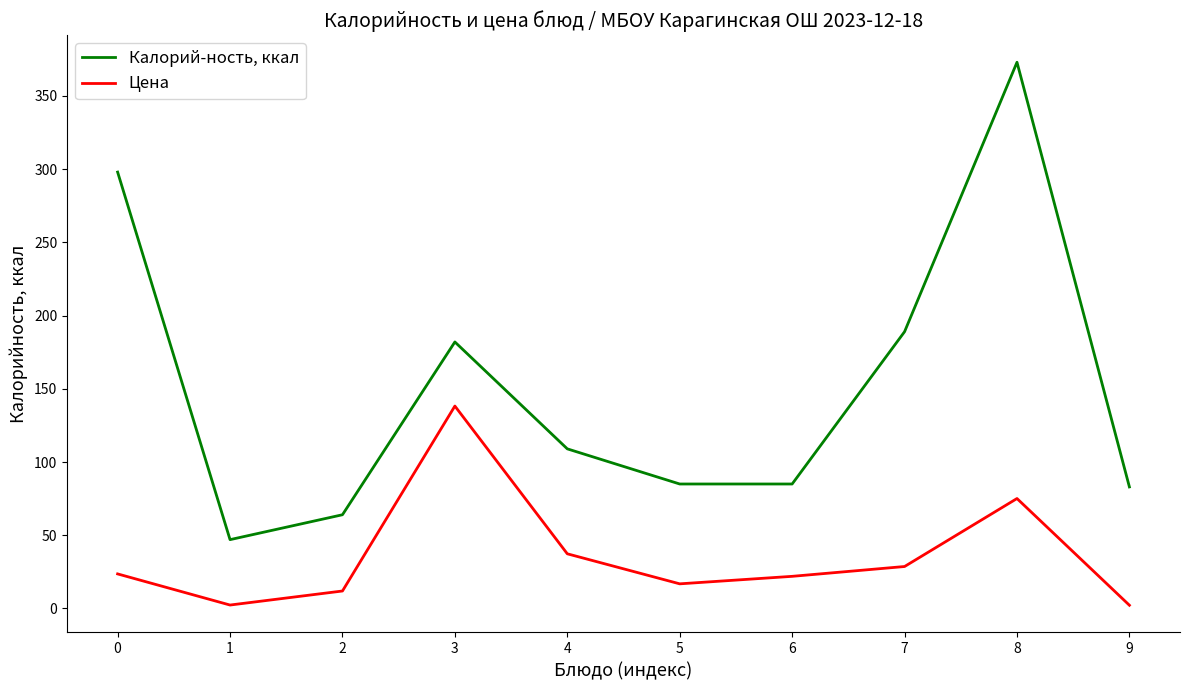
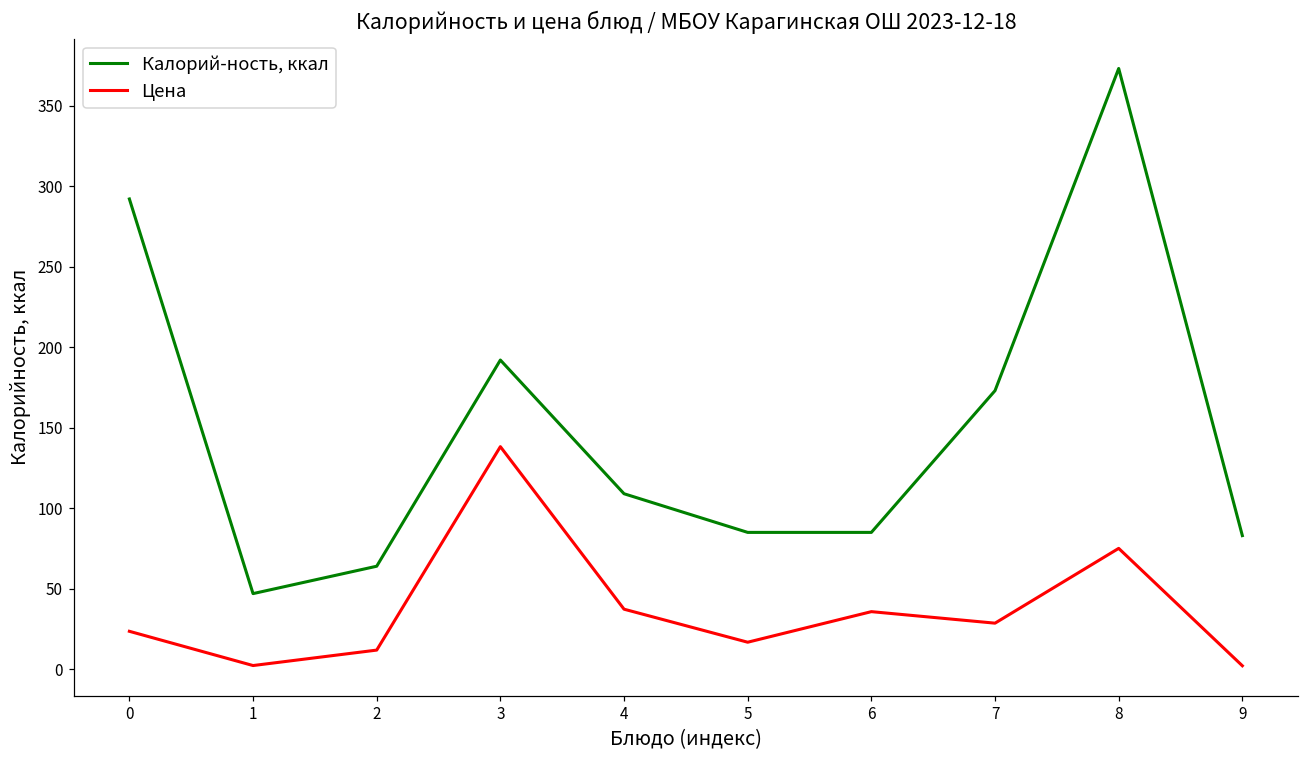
  {
    "Калорий-ность, ккал": {
-     "0": 298,
+     "0": 292,
      "1": 47,
      "2": 64,
-     "3": 182,
+     "3": 192,
      "4": 109,
      "5": 85,
      "6": 85,
-     "7": 189,
+     "7": 173,
      "8": 373,
      "9": 83
    },
    "Цена": {
      "0": 24,
      "1": 2,
      "2": 12,
      "3": 138,
      "4": 37,
      "5": 17,
-     "6": 22,
+     "6": 36,
      "7": 29,
      "8": 75,
      "9": 2
    }
  }
